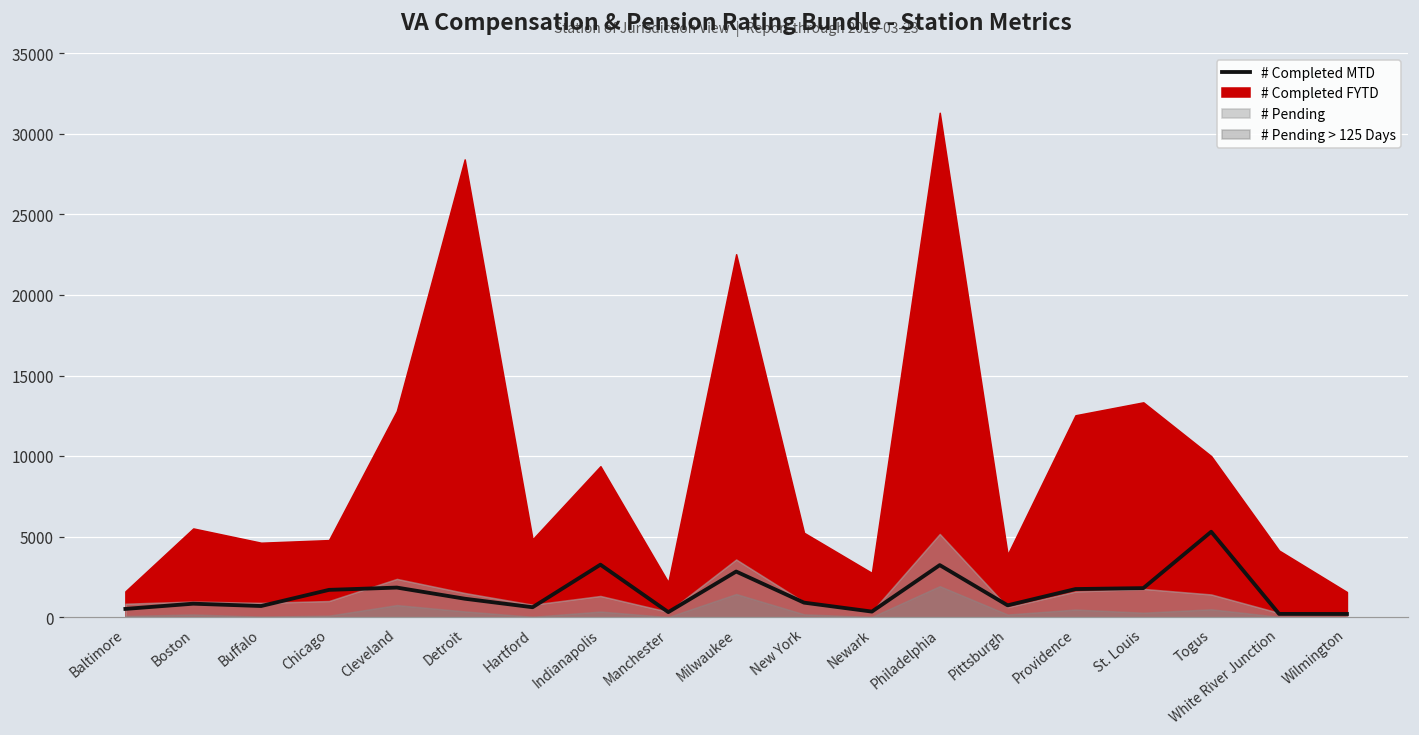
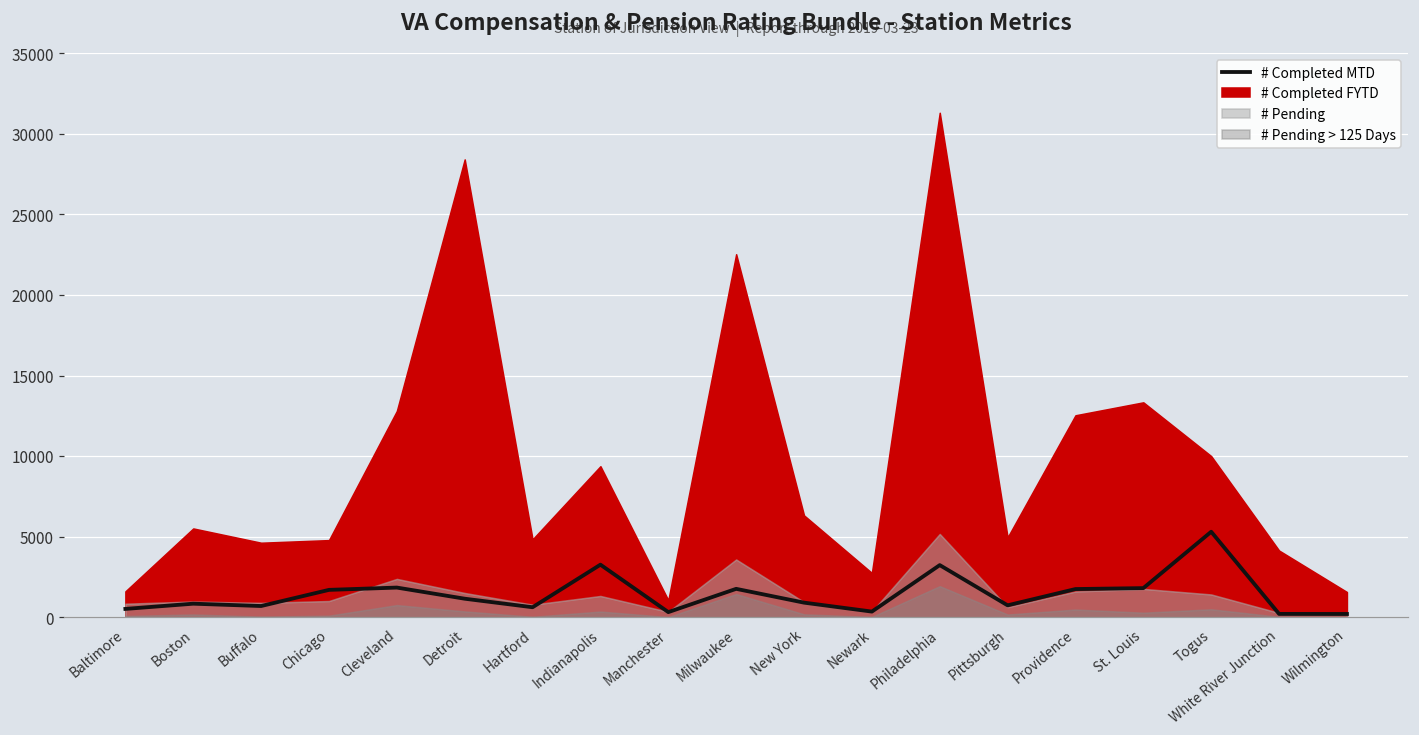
  {
    "# Completed MTD": {
      "Baltimore": 500,
      "Buffalo": 700,
      "Chicago": 1700,
      "Cleveland": 1800,
      "Detroit": 1200,
      "Indianapolis": 3300,
-     "Milwaukee": 2800,
+     "Milwaukee": 1800,
      "Philadelphia": 3200,
      "Togus": 5300
    },
    "# Completed FYTD": {
      "Baltimore": 1600,
      "Boston": 5500,
      "Buffalo": 4600,
      "Chicago": 4800,
      "Cleveland": 12800,
      "Detroit": 28400,
      "Hartford": 4800,
      "Indianapolis": 9400,
-     "Manchester": 2200,
+     "Manchester": 1100,
      "Milwaukee": 22500,
-     "New York": 5200,
+     "New York": 6300,
      "Newark": 2700,
      "Philadelphia": 31300,
-     "Pittsburgh": 3900,
+     "Pittsburgh": 5000,
      "Providence": 12500,
      "St. Louis": 13300,
      "Togus": 10000,
      "White River Junction": 4100,
      "Wilmington": 1600
    }
  }
